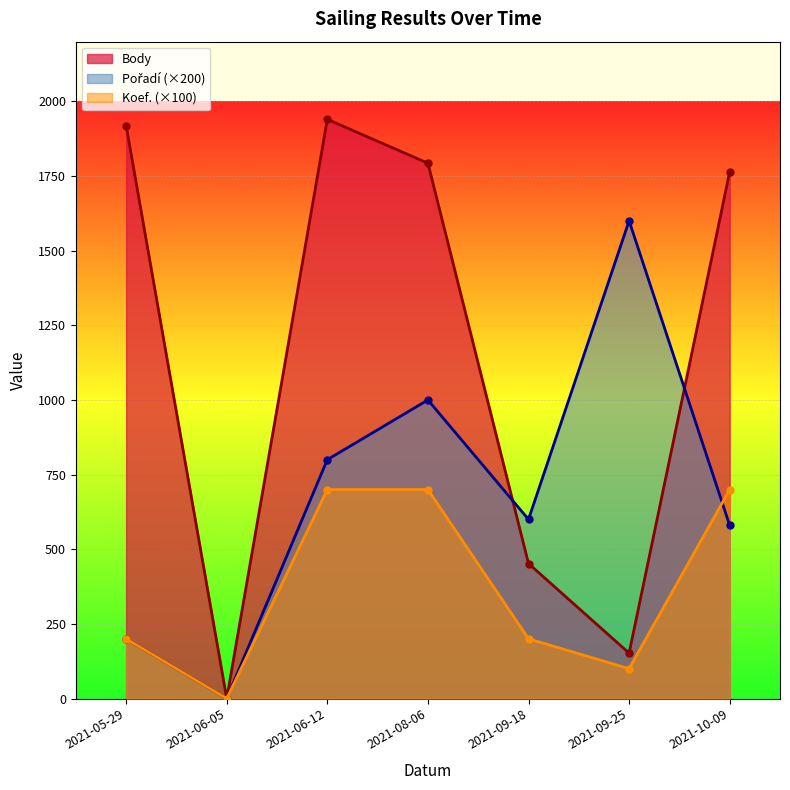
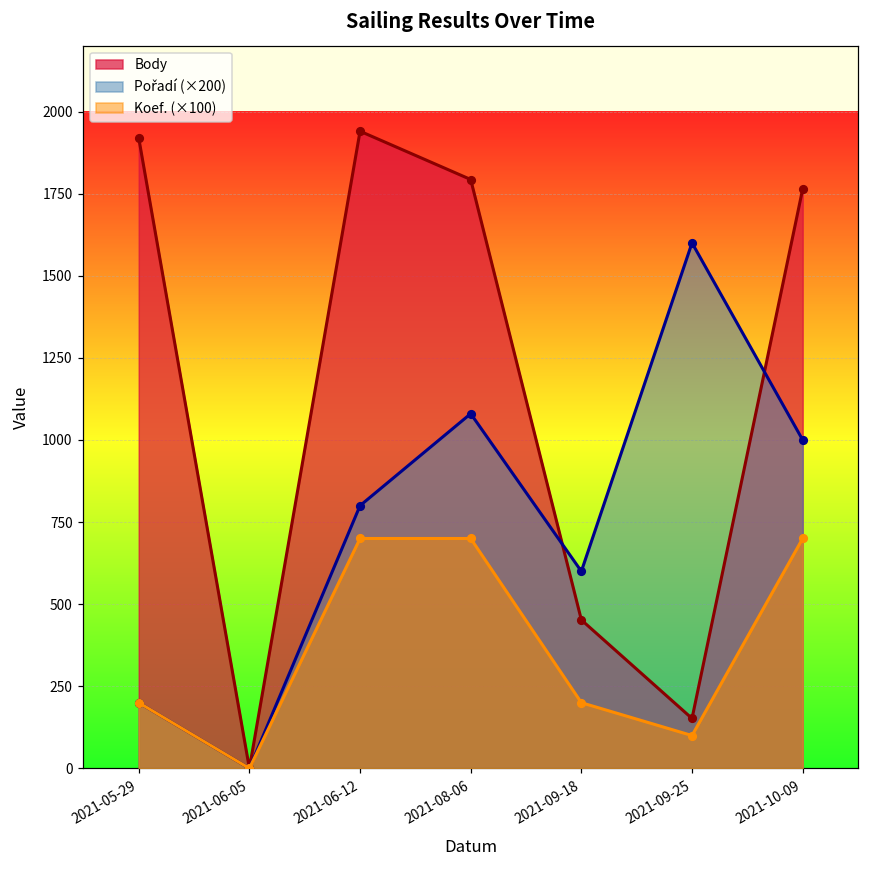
  {
    "Body": {
      "2021-05-29": 1920,
      "2021-06-12": 1940,
      "2021-08-06": 1790,
      "2021-09-18": 450,
      "2021-09-25": 150,
      "2021-10-09": 1760
    },
    "Pořadí (×200)": {
      "2021-06-12": 800,
-     "2021-08-06": 1000,
+     "2021-08-06": 1080,
      "2021-09-18": 600,
      "2021-09-25": 1600,
-     "2021-10-09": 580
+     "2021-10-09": 1000
    },
    "Koef. (×100)": {
      "2021-06-12": 700,
      "2021-08-06": 700,
      "2021-09-18": 200,
      "2021-09-25": 100,
      "2021-10-09": 700
    }
  }
